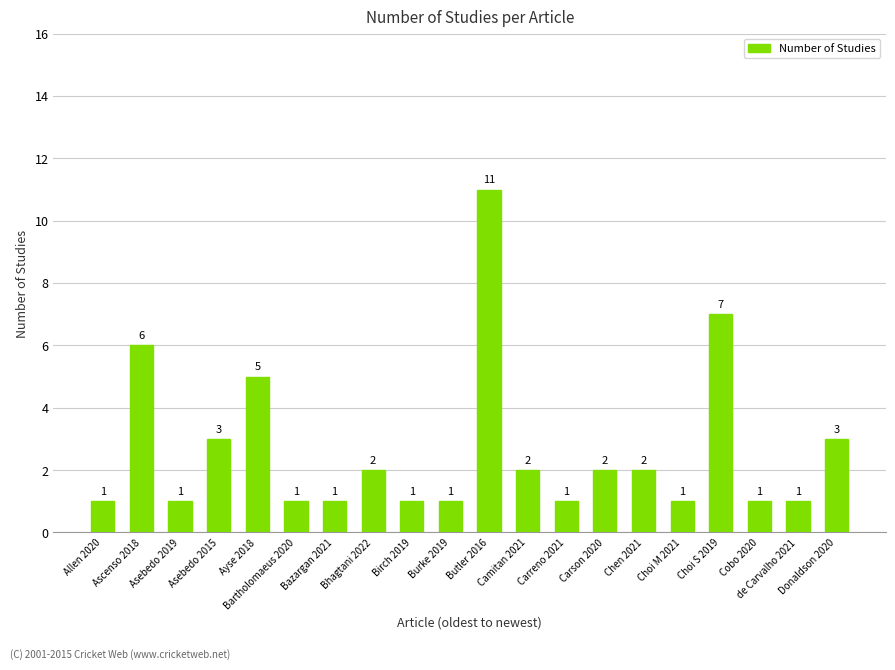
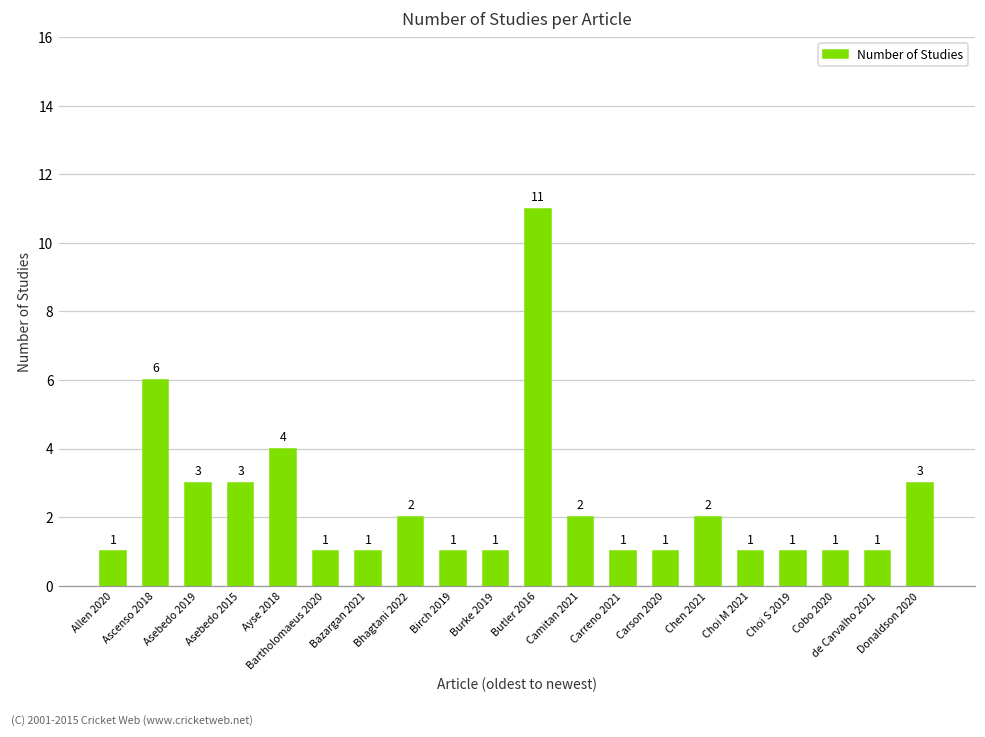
  {
    "Allen 2020": 1,
    "Ascenso 2018": 6,
-   "Asebedo 2019": 1,
+   "Asebedo 2019": 3,
    "Asebedo 2015": 3,
-   "Ayse 2018": 5,
+   "Ayse 2018": 4,
    "Bartholomaeus 2020": 1,
    "Bazargan 2021": 1,
    "Bhagtani 2022": 2,
    "Birch 2019": 1,
    "Burke 2019": 1,
    "Butler 2016": 11,
    "Camitan 2021": 2,
    "Carreno 2021": 1,
-   "Carson 2020": 2,
+   "Carson 2020": 1,
    "Chen 2021": 2,
    "Choi M 2021": 1,
-   "Choi S 2019": 7,
+   "Choi S 2019": 1,
    "Cobo 2020": 1,
    "de Carvalho 2021": 1,
    "Donaldson 2020": 3
  }
